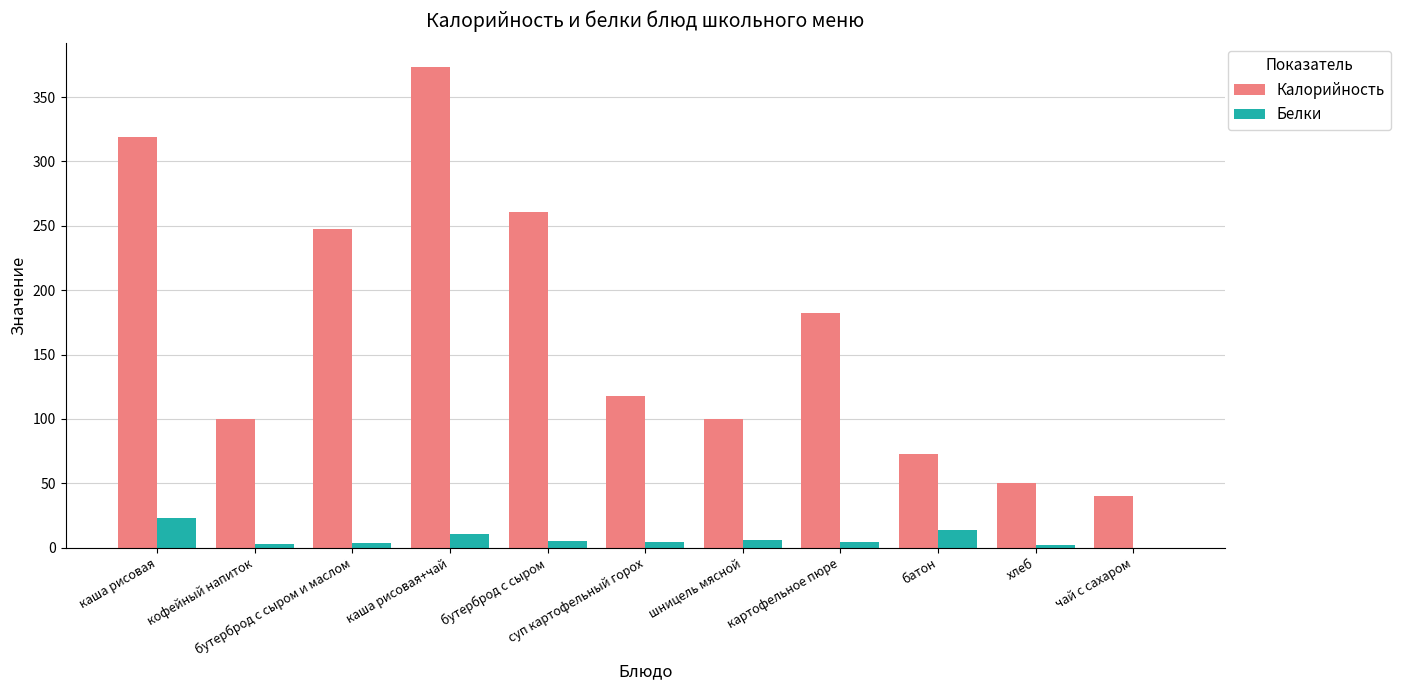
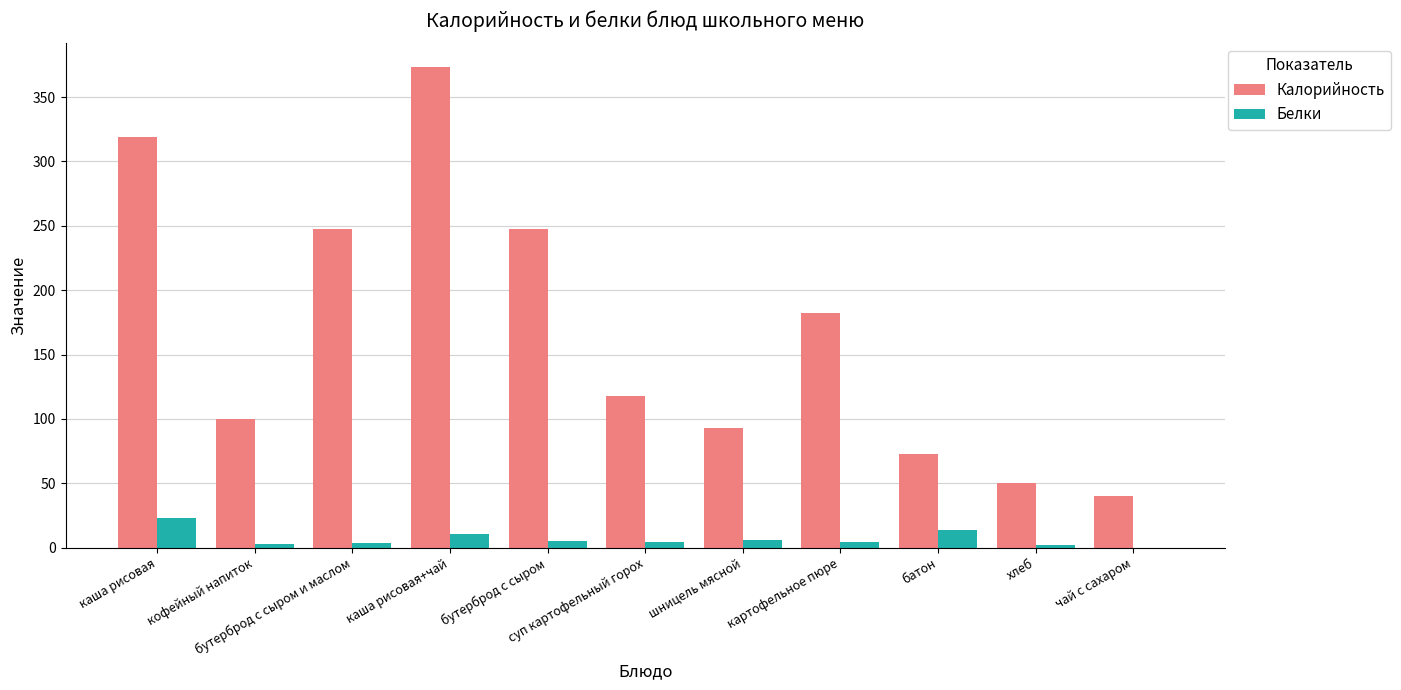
  {
    "Калорийность": {
      "каша рисовая": 319,
      "кофейный напиток": 100,
      "бутерброд с сыром и маслом": 247,
      "каша рисовая+чай": 373,
-     "бутерброд с сыром": 261,
+     "бутерброд с сыром": 247,
      "суп картофельный горох": 118,
-     "шницель мясной": 100,
+     "шницель мясной": 93,
      "картофельное пюре": 182,
      "батон": 73,
      "хлеб": 50,
      "чай с сахаром": 40
    },
    "Белки": {
      "каша рисовая": 23,
      "кофейный напиток": 3,
      "бутерброд с сыром и маслом": 3,
      "каша рисовая+чай": 10,
      "бутерброд с сыром": 5,
      "суп картофельный горох": 4,
      "шницель мясной": 6,
      "картофельное пюре": 4,
      "батон": 14,
      "хлеб": 2
    }
  }
